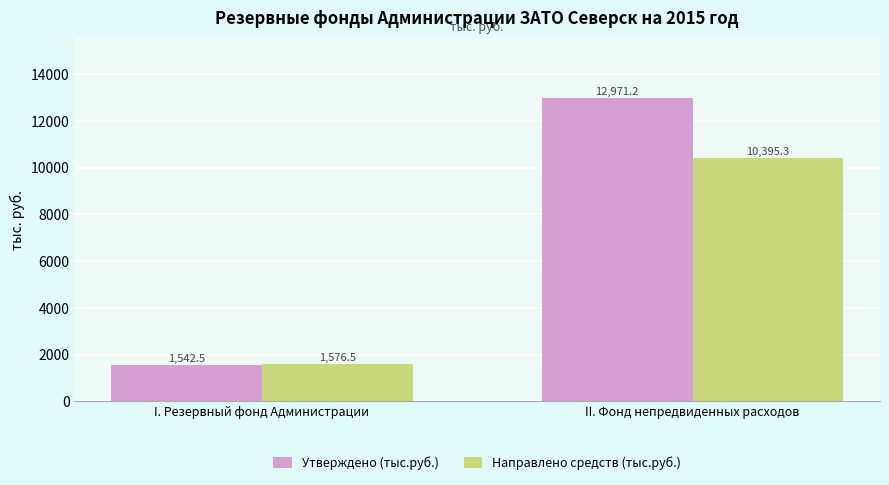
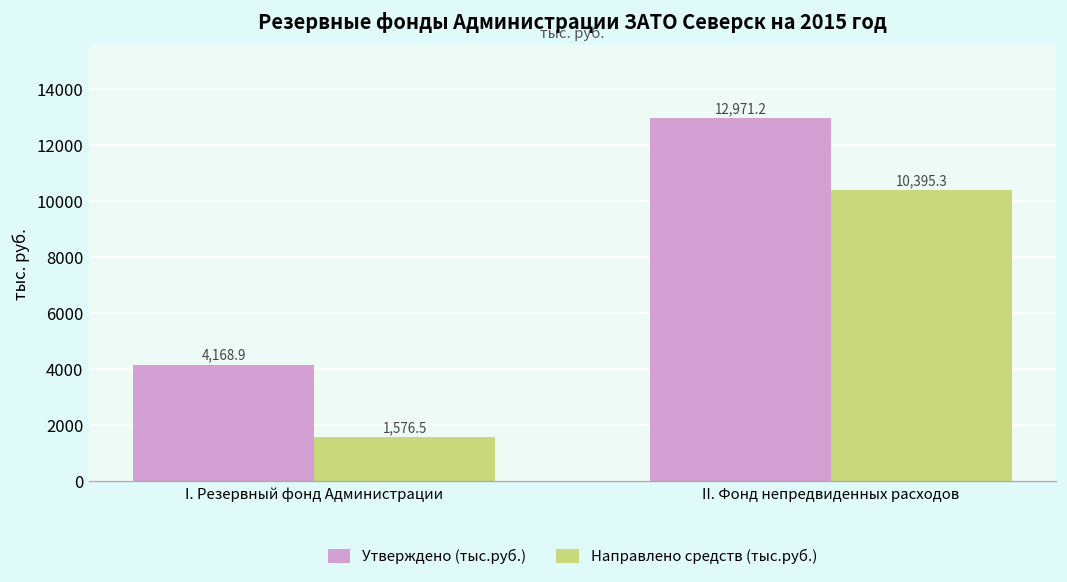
  {
    "Утверждено (тыс.руб.)": {
-     "I. Резервный фонд Администрации": "1,542.5",
+     "I. Резервный фонд Администрации": "4,168.9",
      "II. Фонд непредвиденных расходов": "12,971.2"
    },
    "Направлено средств (тыс.руб.)": {
      "I. Резервный фонд Администрации": "1,576.5",
      "II. Фонд непредвиденных расходов": "10,395.3"
    }
  }
